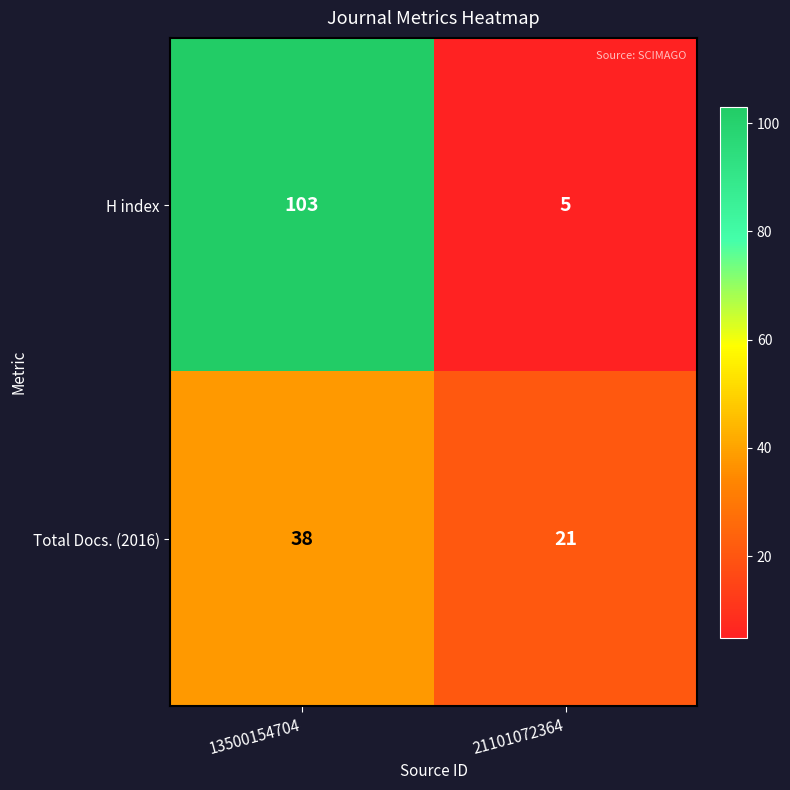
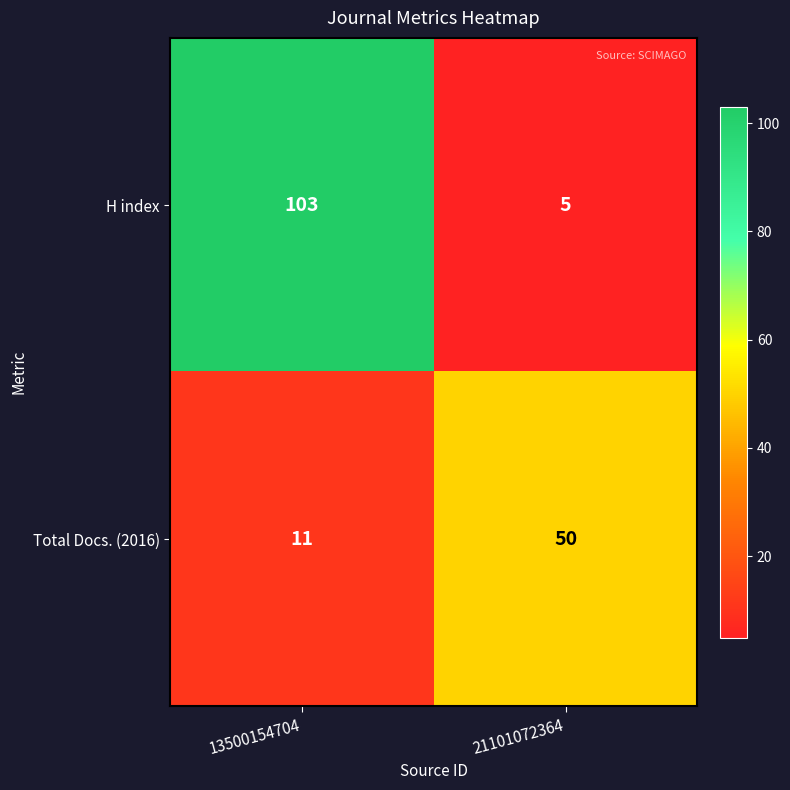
  {
    "H index": {
      "13500154704": 103
    },
    "Total Docs. (2016)": {
-     "13500154704": 38,
-     "21101072364": 21
+     "13500154704": 11,
+     "21101072364": 50
    }
  }
